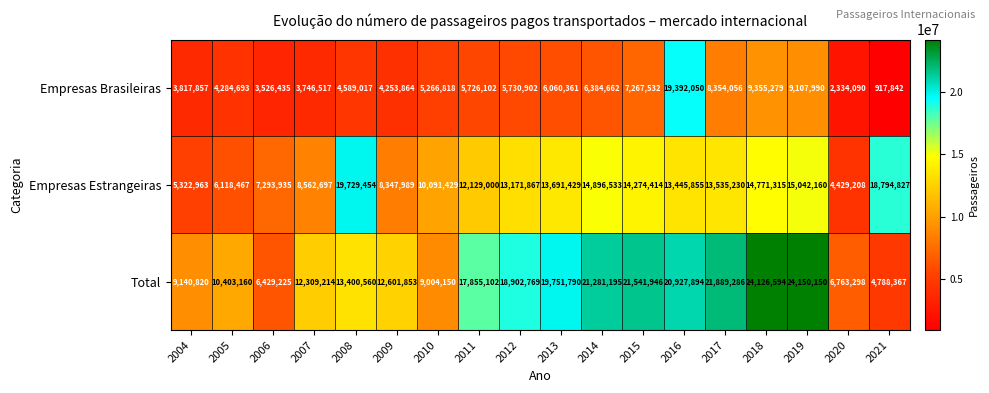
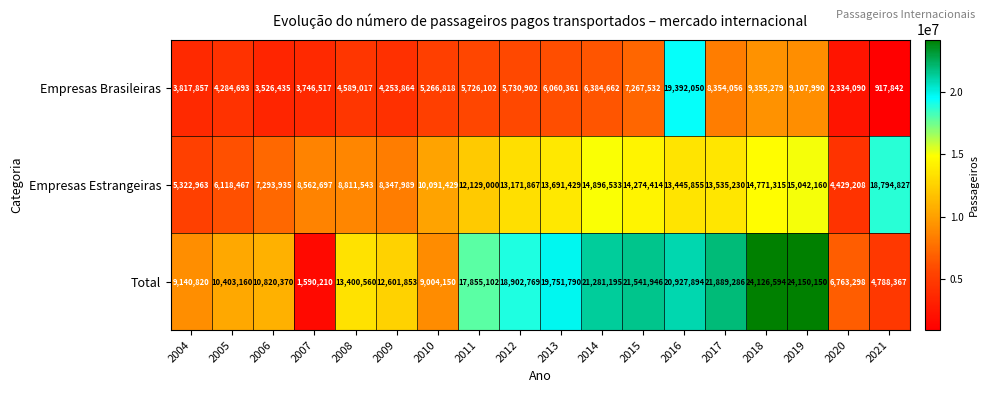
  {
    "Empresas Brasileiras": {
      "2004": "3,817,857",
      "2005": "4,284,693",
      "2006": "3,526,435",
      "2007": "3,746,517",
      "2008": "4,589,017",
      "2009": "4,253,864",
      "2010": "5,266,818",
      "2011": "5,726,102",
      "2012": "5,730,902",
      "2013": "6,060,361",
      "2014": "6,384,662",
      "2015": "7,267,532",
      "2016": "19,392,050",
      "2017": "8,354,056",
      "2018": "9,355,279",
      "2019": "9,107,990",
      "2020": "2,334,090",
      "2021": "917,842"
    },
    "Empresas Estrangeiras": {
      "2004": "5,322,963",
      "2005": "6,118,467",
      "2006": "7,293,935",
      "2007": "8,562,697",
-     "2008": "19,729,454",
+     "2008": "8,811,543",
      "2009": "8,347,989",
      "2010": "10,091,429",
      "2011": "12,129,000",
      "2012": "13,171,867",
      "2013": "13,691,429",
      "2014": "14,896,533",
      "2015": "14,274,414",
      "2016": "13,445,855",
      "2017": "13,535,230",
      "2018": "14,771,315",
      "2019": "15,042,160",
      "2020": "4,429,208",
      "2021": "18,794,827"
    },
    "Total": {
      "2004": "9,140,820",
      "2005": "10,403,160",
-     "2006": "6,429,225",
-     "2007": "12,309,214",
+     "2006": "10,820,370",
+     "2007": "1,590,210",
      "2008": "13,400,560",
      "2009": "12,601,853",
      "2010": "9,004,150",
      "2011": "17,855,102",
      "2012": "18,902,769",
      "2013": "19,751,790",
      "2014": "21,281,195",
      "2015": "21,541,946",
      "2016": "20,927,894",
      "2017": "21,889,286",
      "2018": "24,126,594",
      "2019": "24,150,150",
      "2020": "6,763,298",
      "2021": "4,788,367"
    }
  }
